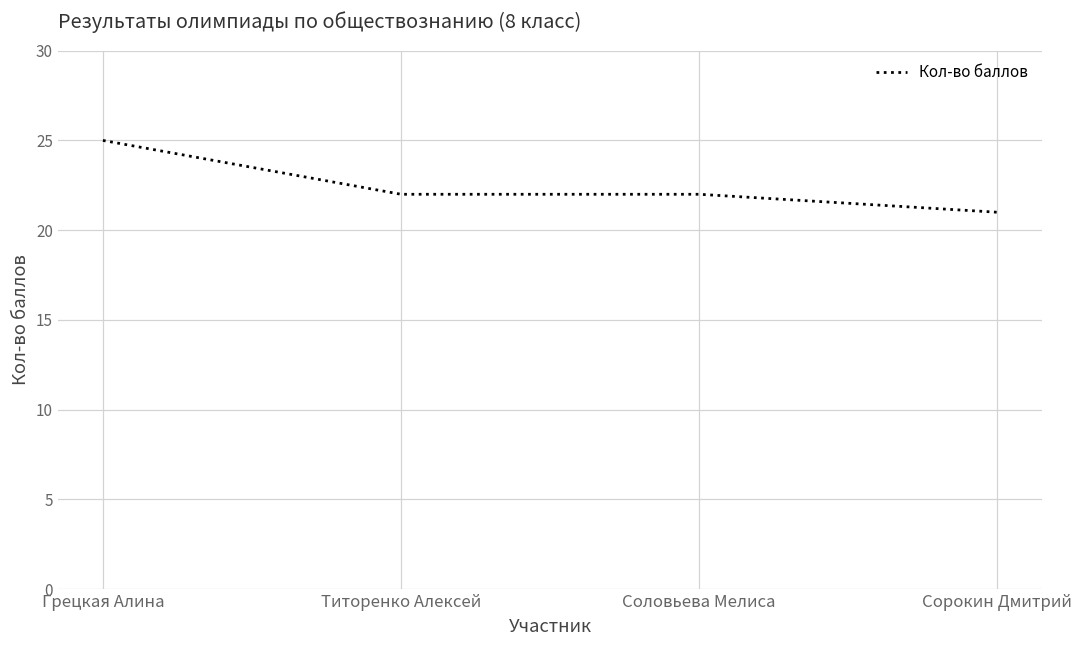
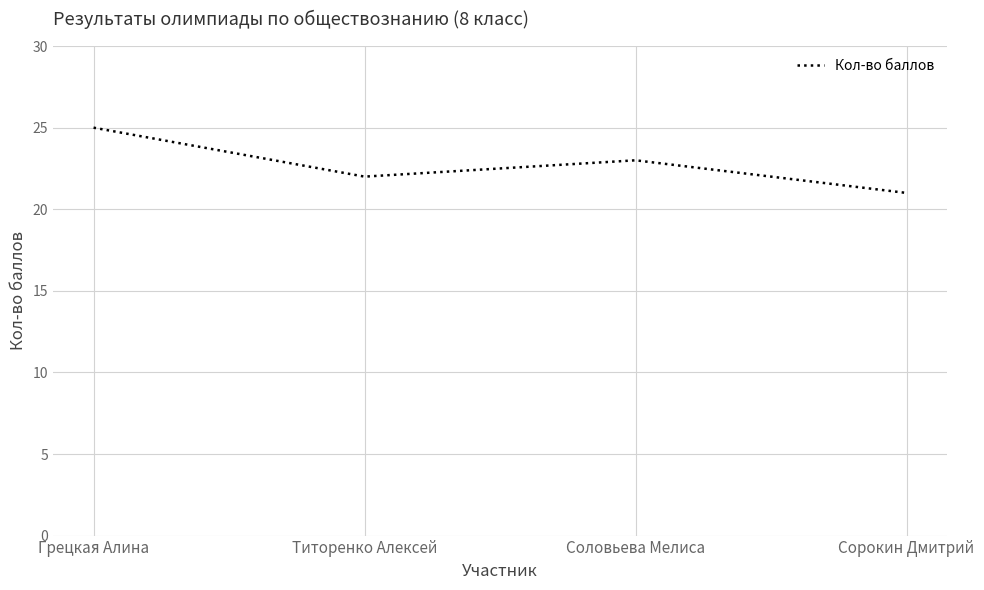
  {
    "Грецкая Алина": 25,
    "Титоренко Алексей": 22,
-   "Соловьева Мелиса": 22,
+   "Соловьева Мелиса": 23,
    "Сорокин Дмитрий": 21
  }
